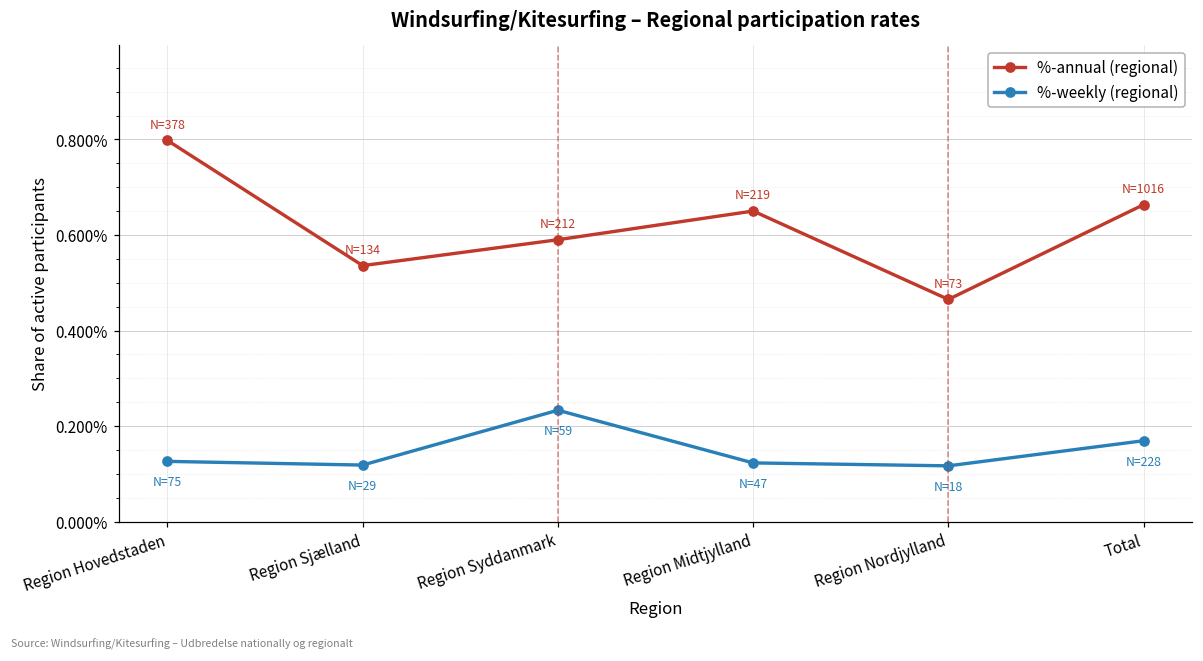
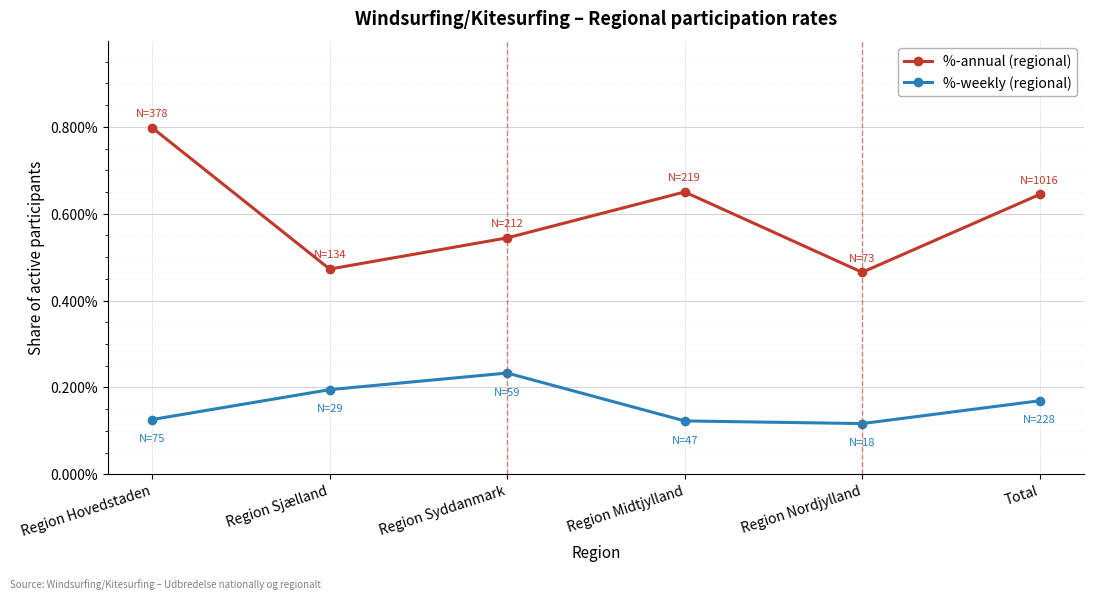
  {
    "%-annual (regional)": {
-     "Region Sjælland": "0.54%",
-     "Region Syddanmark": "0.59%",
-     "Total": "0.66%"
+     "Region Sjælland": "0.47%",
+     "Region Syddanmark": "0.54%",
+     "Total": "0.64%"
    },
    "%-weekly (regional)": {
-     "Region Sjælland": "0.12%"
+     "Region Sjælland": "0.19%"
    }
  }
